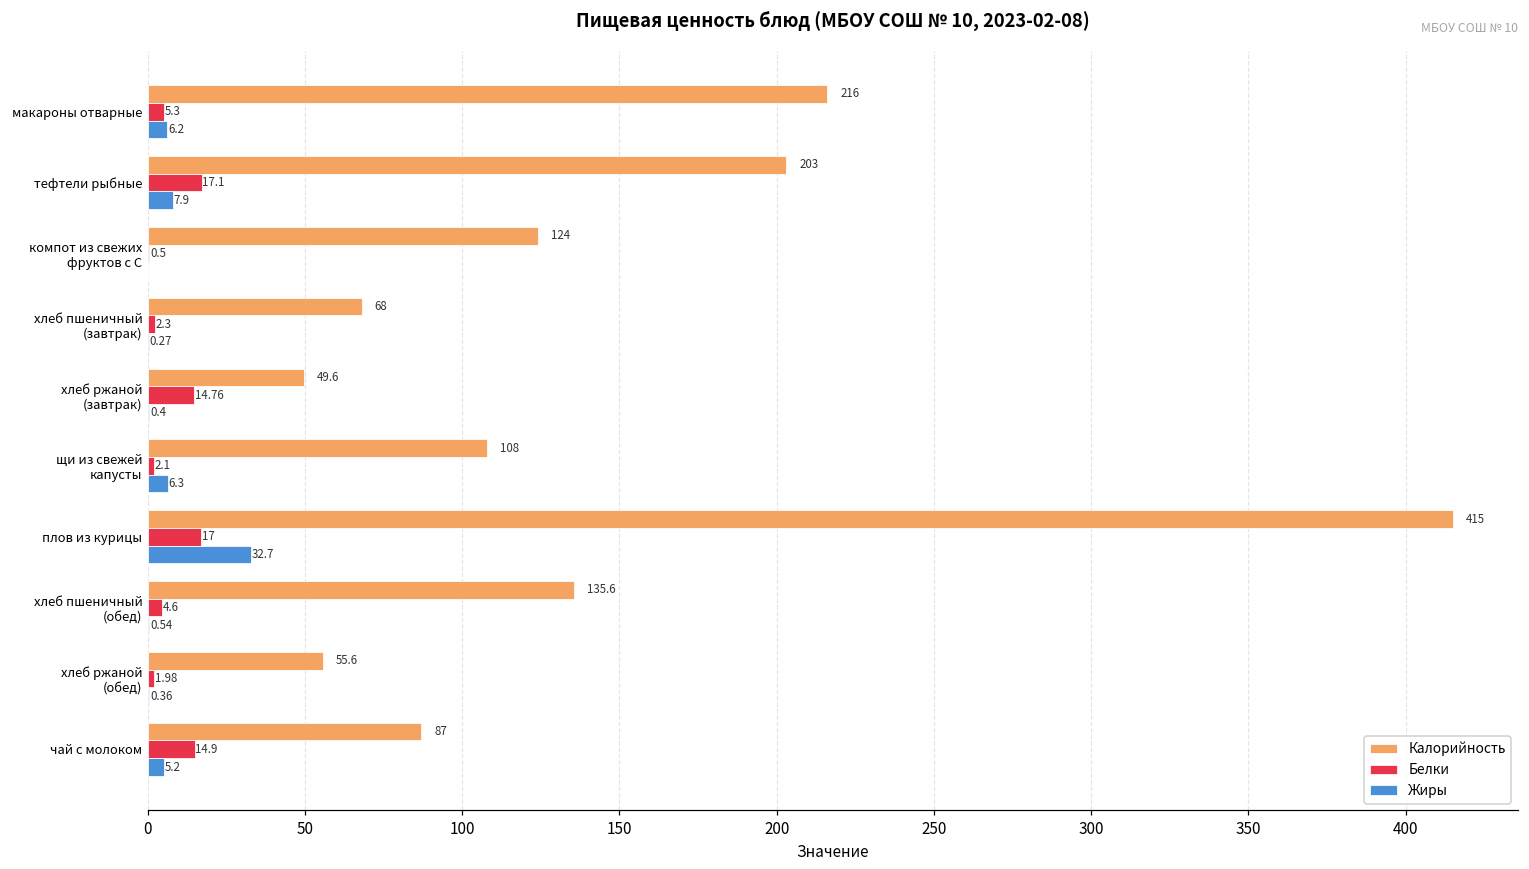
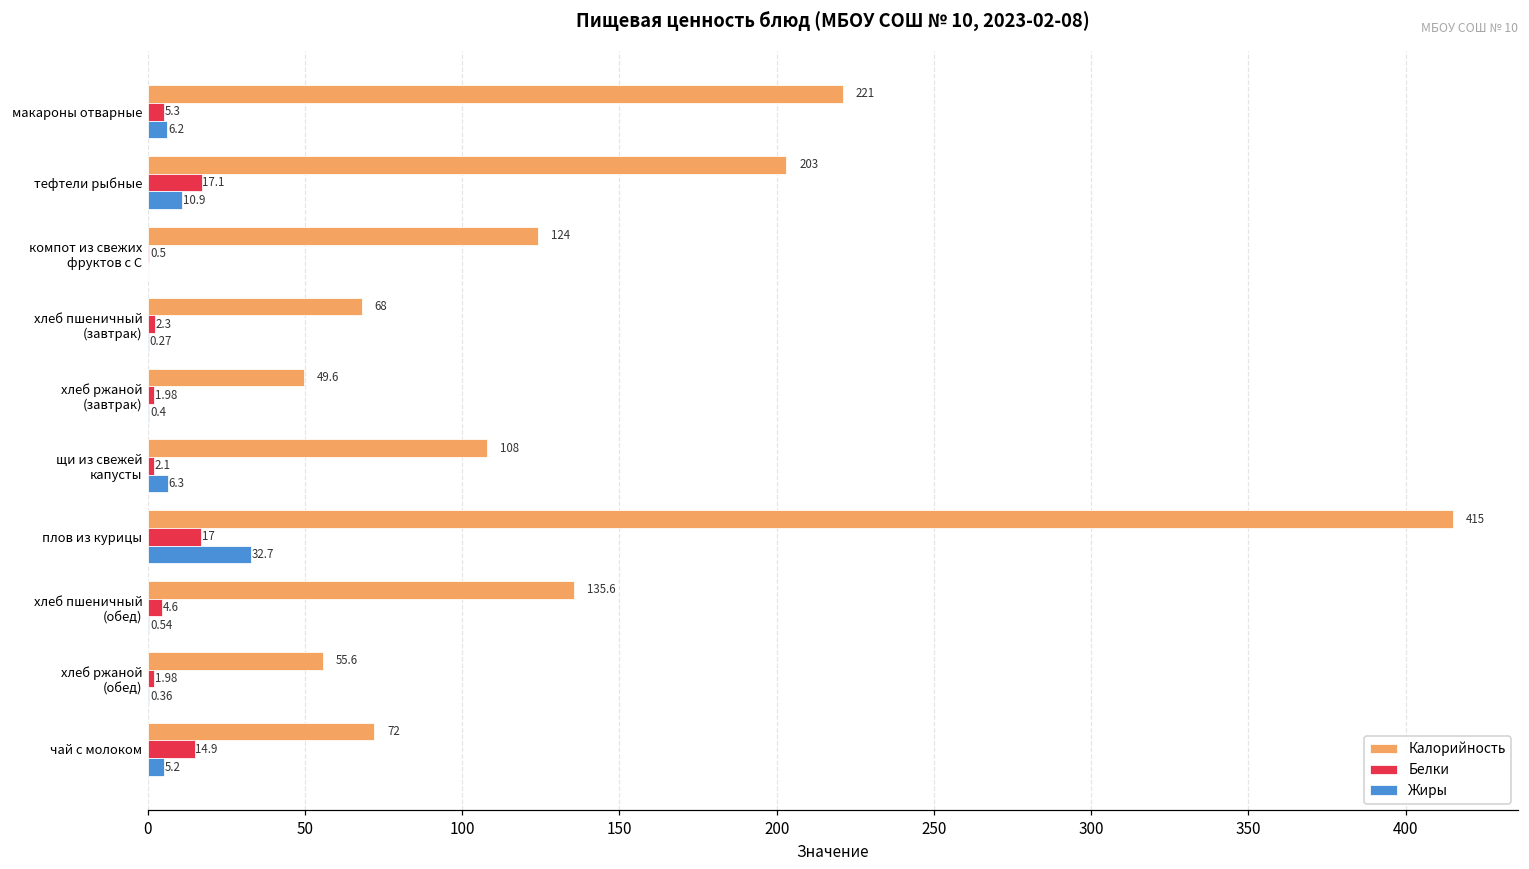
  {
    "Калорийность": {
-     "макароны отварные": 216,
+     "макароны отварные": 221,
      "тефтели рыбные": 203,
      "компот из свежих фруктов с С": 124,
      "хлеб пшеничный (завтрак)": 68,
      "хлеб ржаной (завтрак)": 49.6,
      "щи из свежей капусты": 108,
      "плов из курицы": 415,
      "хлеб пшеничный (обед)": 135.6,
      "хлеб ржаной (обед)": 55.6,
-     "чай с молоком": 87
+     "чай с молоком": 72
    },
    "Белки": {
      "макароны отварные": 5.3,
      "тефтели рыбные": 17.1,
      "компот из свежих фруктов с С": 0.5,
      "хлеб пшеничный (завтрак)": 2.3,
-     "хлеб ржаной (завтрак)": 14.76,
+     "хлеб ржаной (завтрак)": 1.98,
      "щи из свежей капусты": 2.1,
      "плов из курицы": 17,
      "хлеб пшеничный (обед)": 4.6,
      "хлеб ржаной (обед)": 1.98,
      "чай с молоком": 14.9
    },
    "Жиры": {
      "макароны отварные": 6.2,
-     "тефтели рыбные": 7.9,
+     "тефтели рыбные": 10.9,
      "хлеб пшеничный (завтрак)": 0.27,
      "хлеб ржаной (завтрак)": 0.4,
      "щи из свежей капусты": 6.3,
      "плов из курицы": 32.7,
      "хлеб пшеничный (обед)": 0.54,
      "хлеб ржаной (обед)": 0.36,
      "чай с молоком": 5.2
    }
  }
